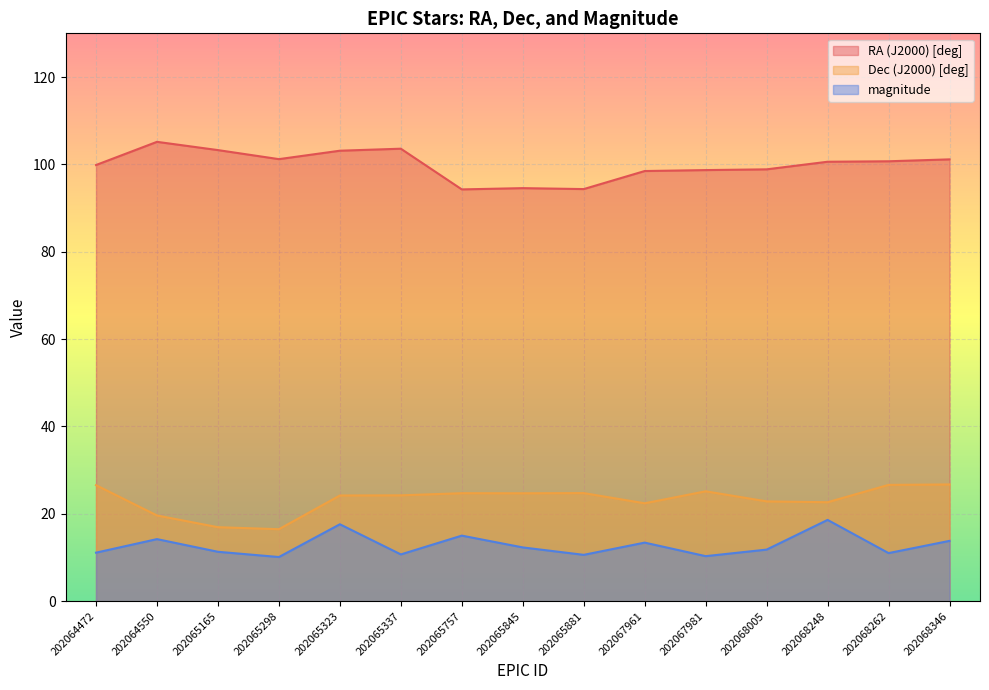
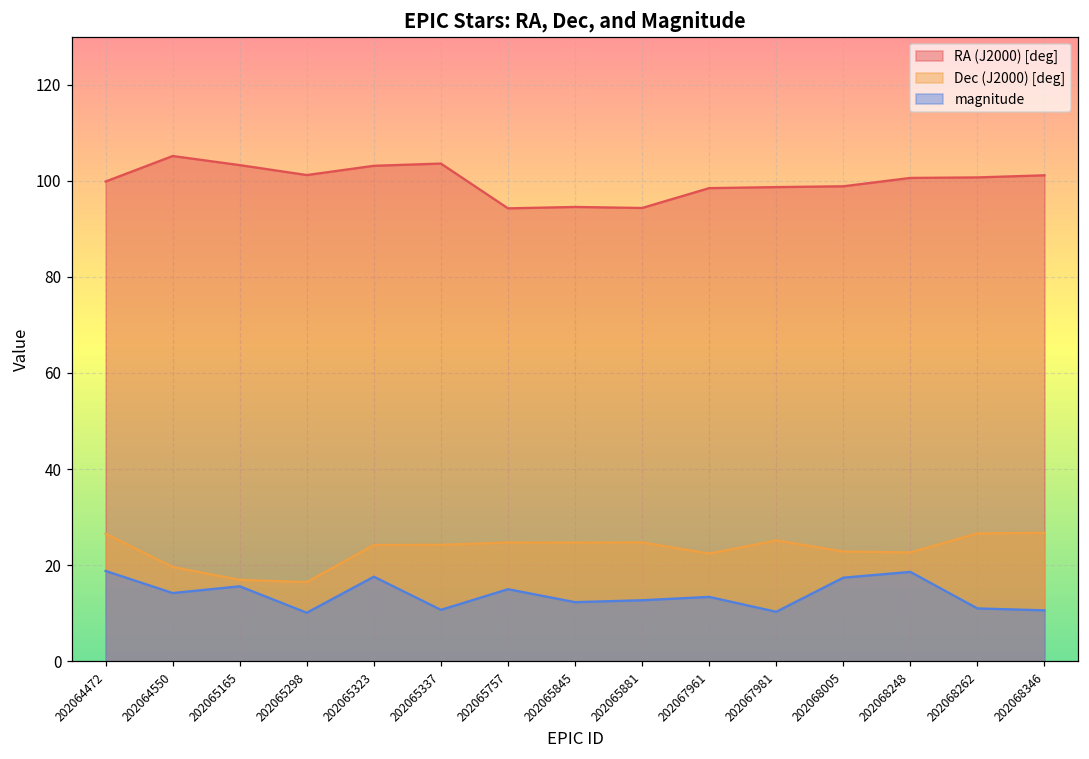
  {
    "magnitude": {
-     "202064472": 11,
+     "202064472": 19,
      "202064550": 14,
-     "202065165": 11,
+     "202065165": 16,
      "202065298": 10,
      "202065323": 18,
      "202065337": 11,
      "202065757": 15,
      "202065845": 12,
-     "202065881": 11,
+     "202065881": 13,
      "202067961": 13,
      "202067981": 10,
-     "202068005": 12,
+     "202068005": 17,
      "202068248": 19,
      "202068262": 11,
-     "202068346": 14
+     "202068346": 11
    }
  }
